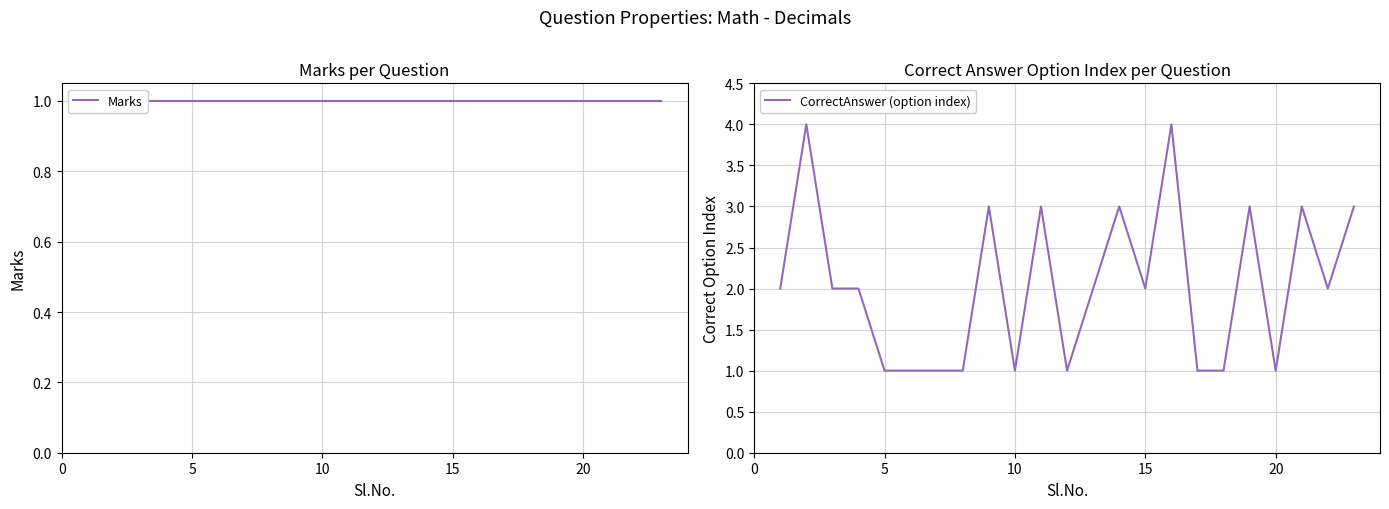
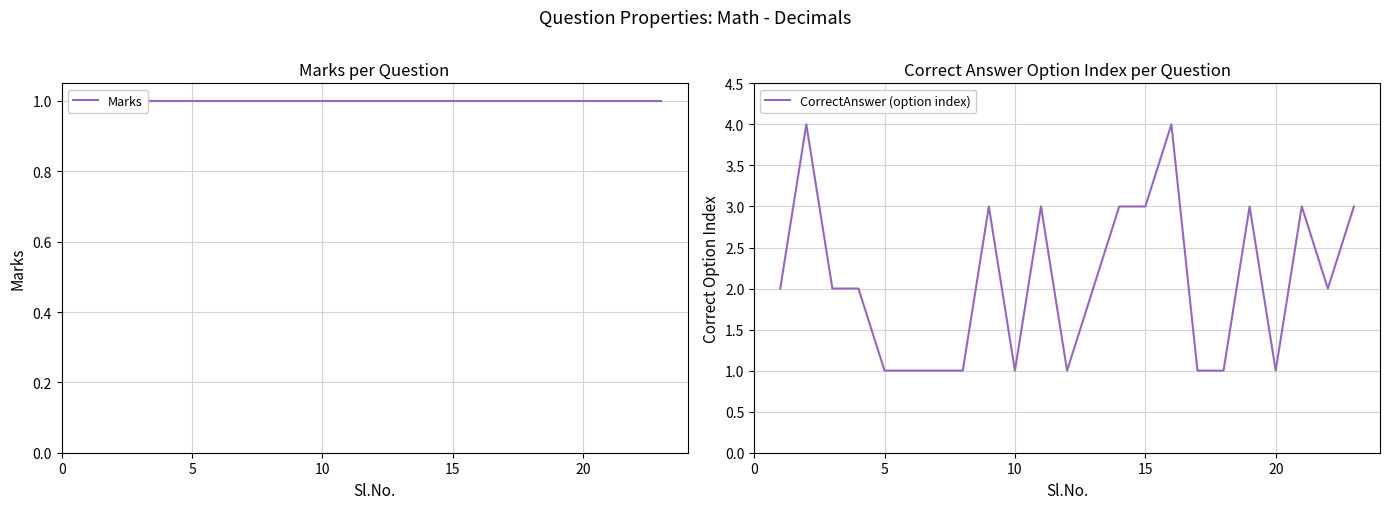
  {
    "Marks per Question": {
      "5": 1.00,
      "10": 1.00,
      "15": 1.00,
      "20": 1.00
    },
    "Correct Answer Option Index per Question": {
      "5": 1,
      "10": 1,
-     "15": 2,
+     "15": 3,
      "20": 1
    }
  }
